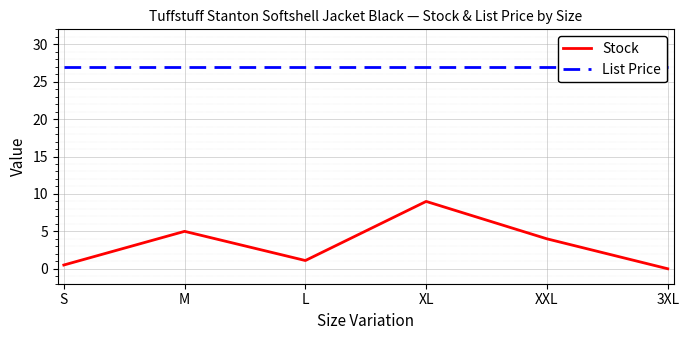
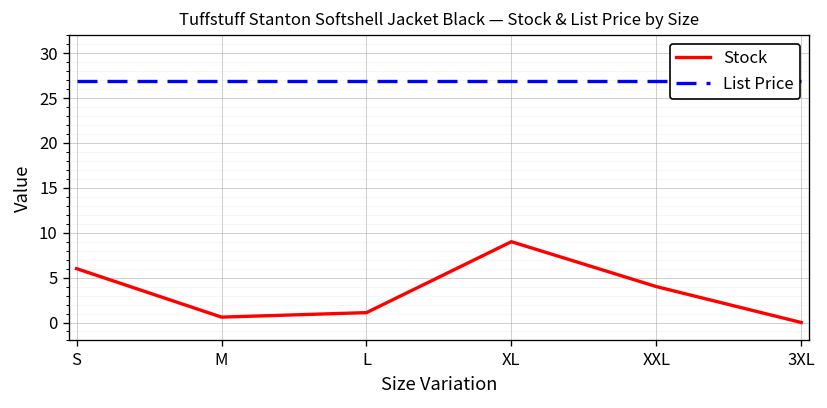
  {
    "Stock": {
-     "S": 1,
-     "M": 5,
+     "S": 6,
+     "M": 1,
      "L": 1,
      "XL": 9,
      "XXL": 4,
      "3XL": 0
    },
    "List Price": {
      "S": 27,
      "M": 27,
      "L": 27,
      "XL": 27,
      "XXL": 27,
      "3XL": 27
    }
  }
